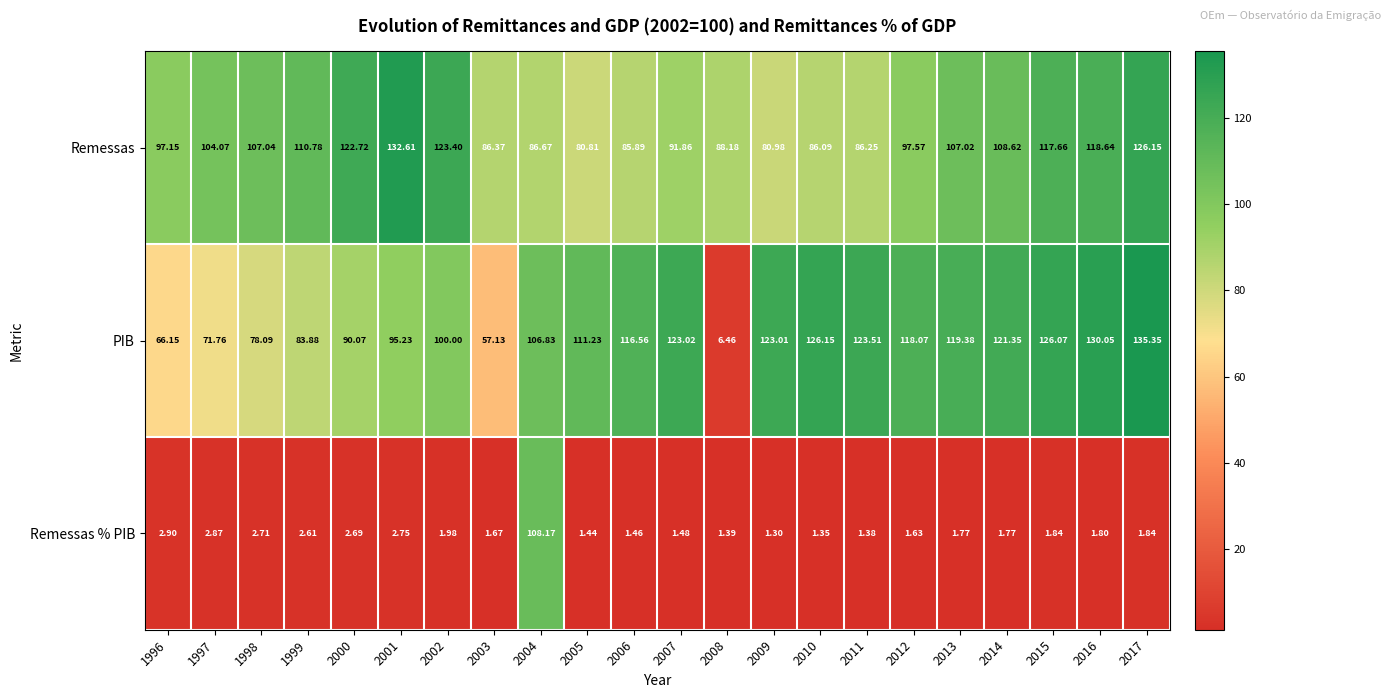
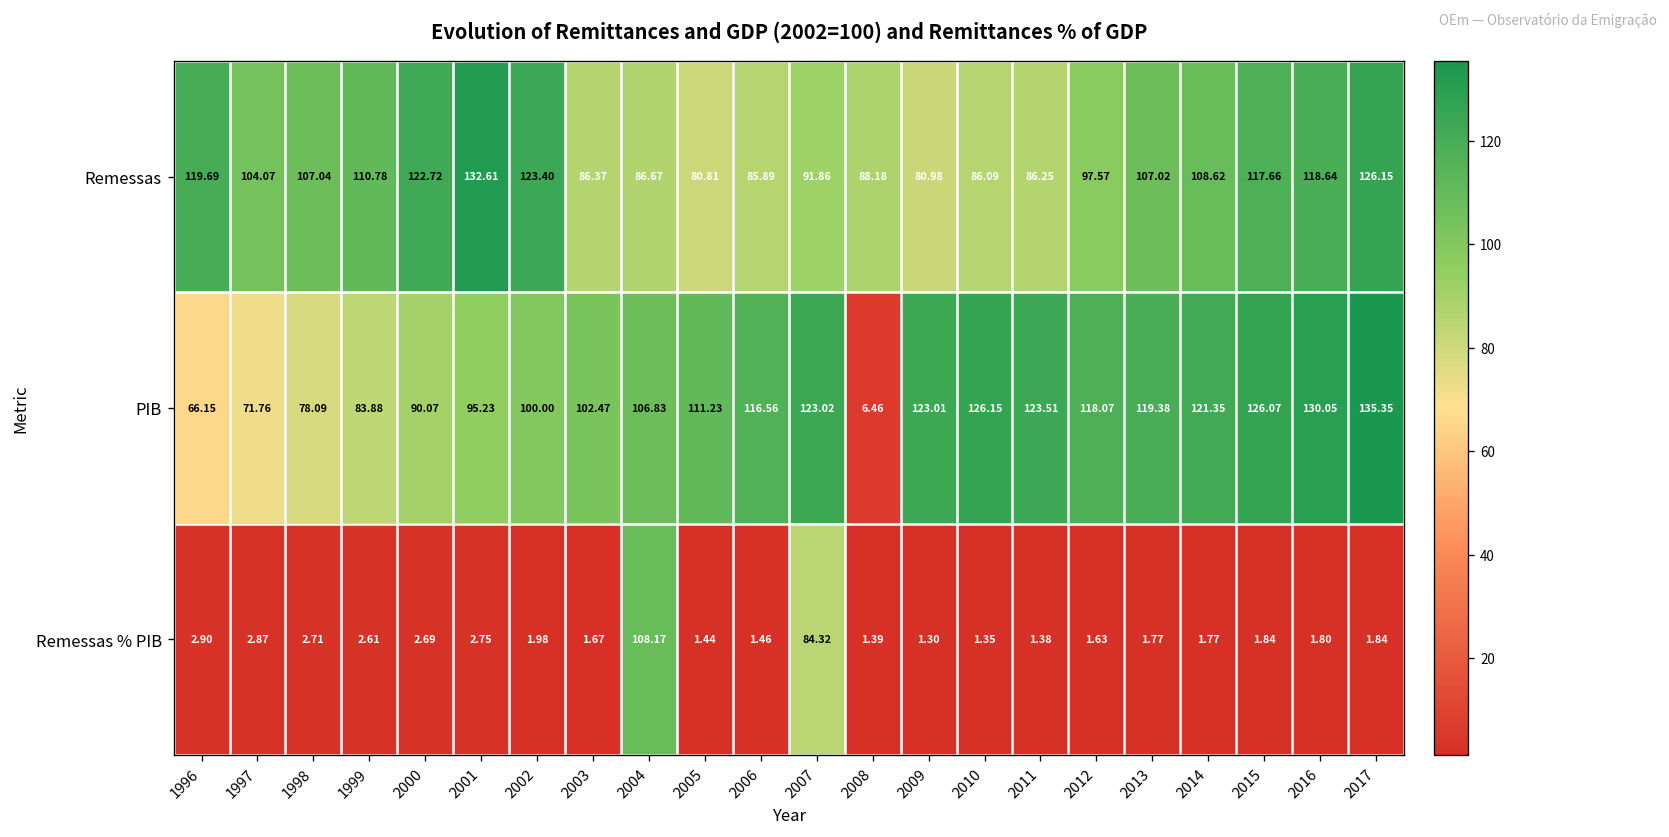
  {
    "Remessas": {
-     "1996": 97.15,
+     "1996": 119.69,
      "1997": 104.07,
      "1998": 107.04,
      "1999": 110.78,
      "2000": 122.72,
      "2001": 132.61,
      "2002": 123.40,
      "2003": 86.37,
      "2004": 86.67,
      "2005": 80.81,
      "2006": 85.89,
      "2007": 91.86,
      "2008": 88.18,
      "2009": 80.98,
      "2010": 86.09,
      "2011": 86.25,
      "2012": 97.57,
      "2013": 107.02,
      "2014": 108.62,
      "2015": 117.66,
      "2016": 118.64,
      "2017": 126.15
    },
    "PIB": {
      "1996": 66.15,
      "1997": 71.76,
      "1998": 78.09,
      "1999": 83.88,
      "2000": 90.07,
      "2001": 95.23,
      "2002": 100.00,
-     "2003": 57.13,
+     "2003": 102.47,
      "2004": 106.83,
      "2005": 111.23,
      "2006": 116.56,
      "2007": 123.02,
      "2008": 6.46,
      "2009": 123.01,
      "2010": 126.15,
      "2011": 123.51,
      "2012": 118.07,
      "2013": 119.38,
      "2014": 121.35,
      "2015": 126.07,
      "2016": 130.05,
      "2017": 135.35
    },
    "Remessas % PIB": {
      "1996": 2.90,
      "1997": 2.87,
      "1998": 2.71,
      "1999": 2.61,
      "2000": 2.69,
      "2001": 2.75,
      "2002": 1.98,
      "2003": 1.67,
      "2004": 108.17,
      "2005": 1.44,
      "2006": 1.46,
-     "2007": 1.48,
+     "2007": 84.32,
      "2008": 1.39,
      "2009": 1.30,
      "2010": 1.35,
      "2011": 1.38,
      "2012": 1.63,
      "2013": 1.77,
      "2014": 1.77,
      "2015": 1.84,
      "2016": 1.80,
      "2017": 1.84
    }
  }
